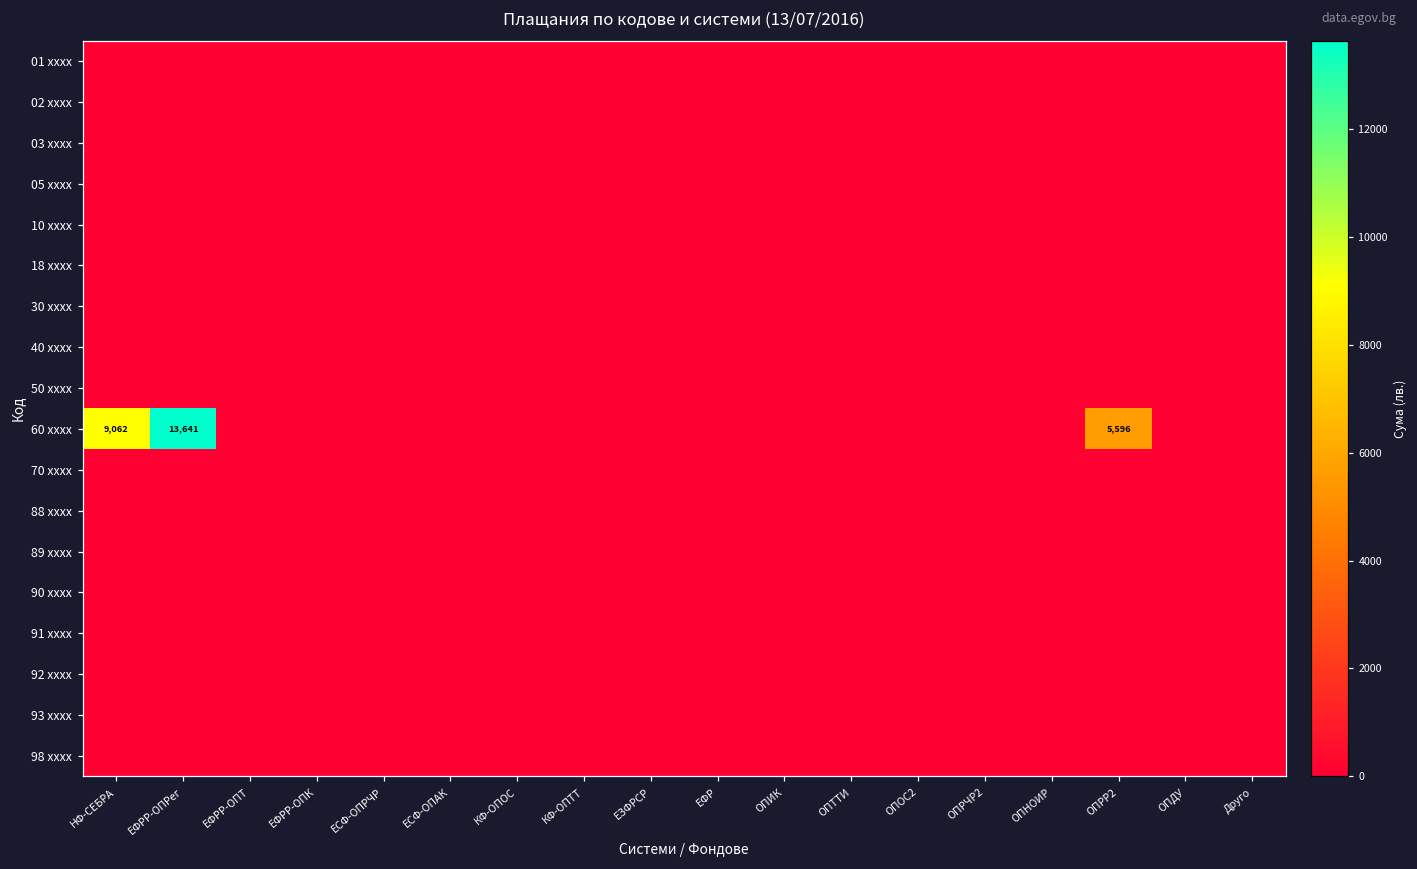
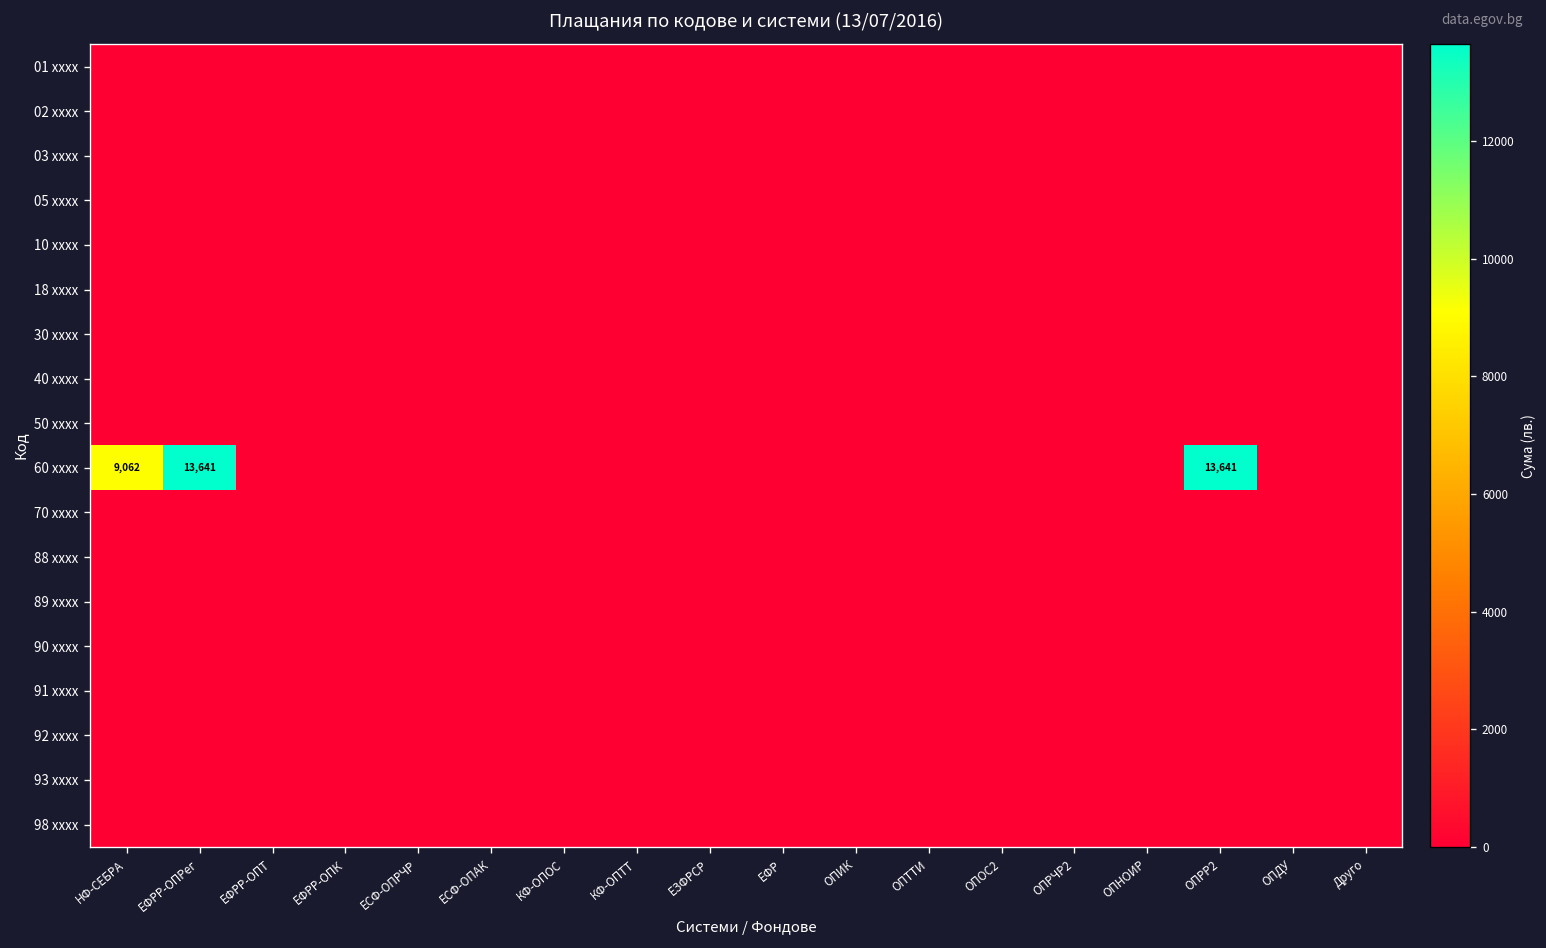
  {
    "60 xxxx": {
      "НФ-СЕБРА": "9,062",
      "ЕФРР-ОПРег": "13,641",
-     "ОПРР2": "5,596"
+     "ОПРР2": "13,641"
    }
  }
